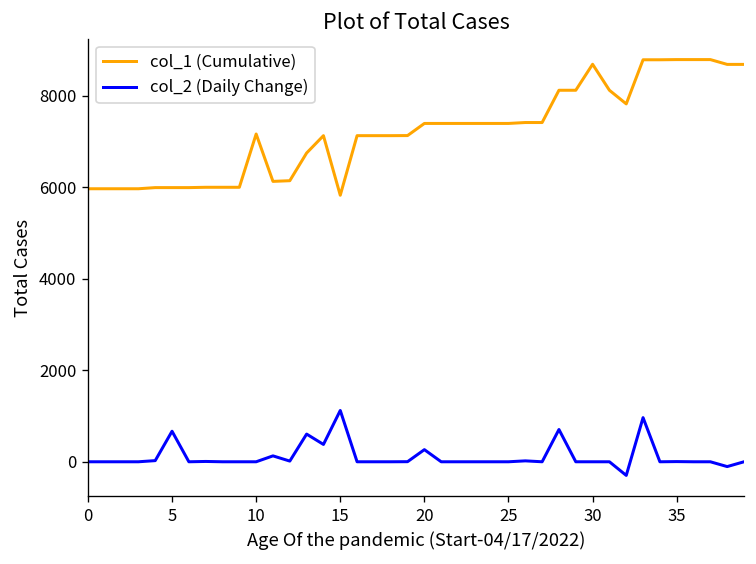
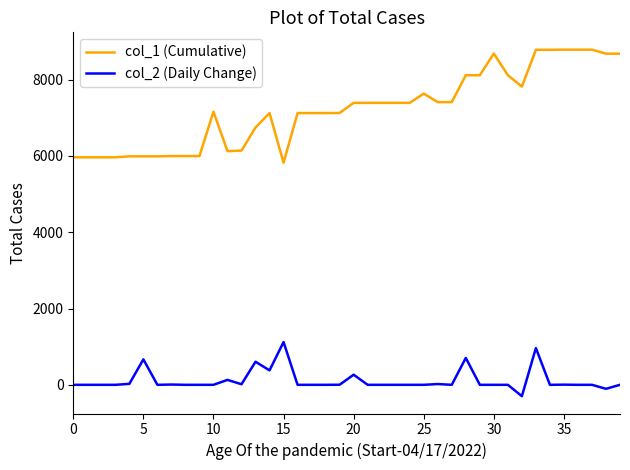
  {
    "col_1 (Cumulative)": {
      "0": 6000,
      "5": 6000,
      "10": 7200,
      "15": 5800,
      "20": 7400,
-     "25": 7400,
+     "25": 7600,
      "30": 8700,
      "35": 8800
    },
    "col_2 (Daily Change)": {
      "0": 0,
      "5": 700,
      "10": 0,
      "15": 1100,
      "20": 300,
      "25": 0,
      "30": 0,
      "35": 0
    }
  }
